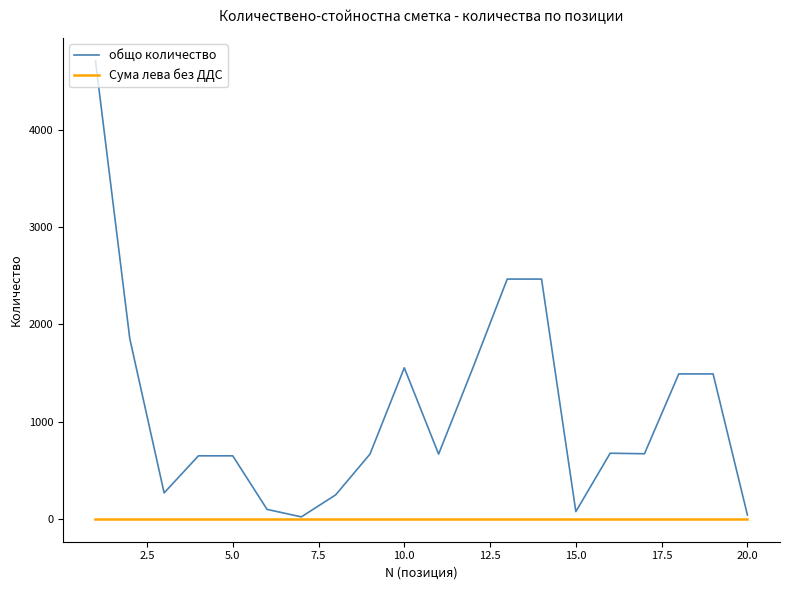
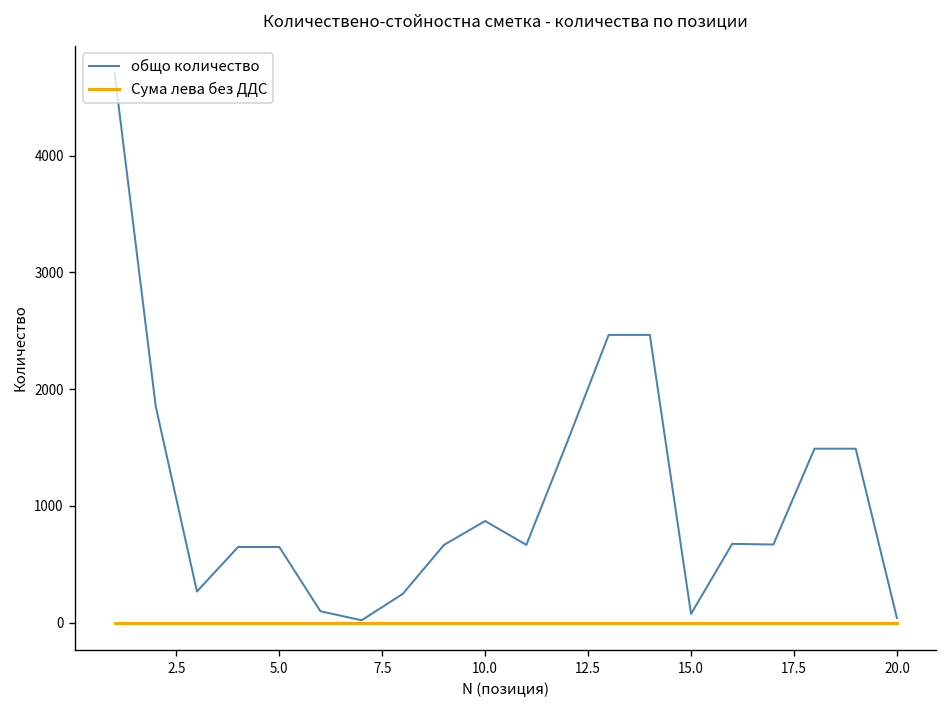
  {
    "общо количество": {
      "5.0": 600,
-     "10.0": 1600,
+     "10.0": 900,
      "15.0": 100,
      "20.0": 0
    },
    "Сума лева без ДДС": {
      "5.0": 0,
      "10.0": 0,
      "15.0": 0,
      "20.0": 0
    }
  }
